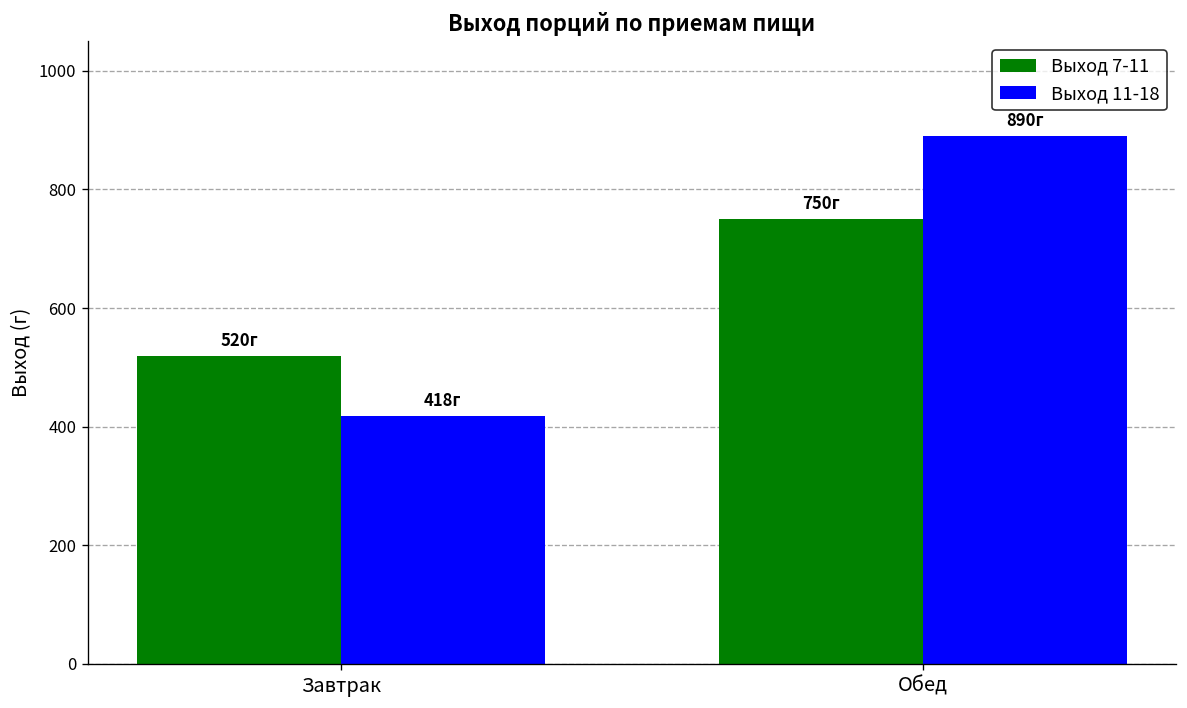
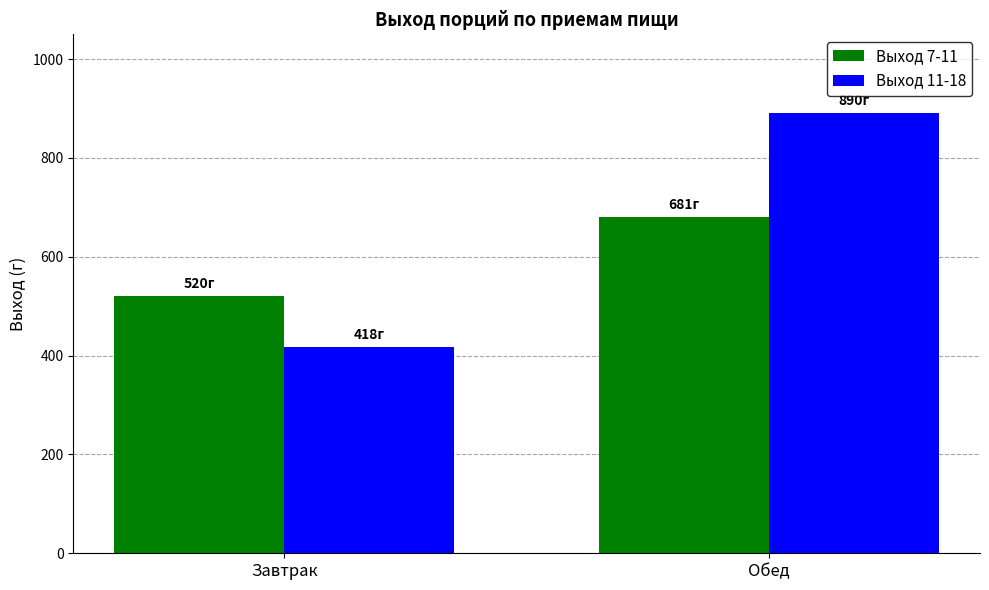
  {
    "Выход 7-11": {
      "Завтрак": "520г",
-     "Обед": "750г"
+     "Обед": "681г"
    },
    "Выход 11-18": {
      "Завтрак": "418г"
    }
  }
